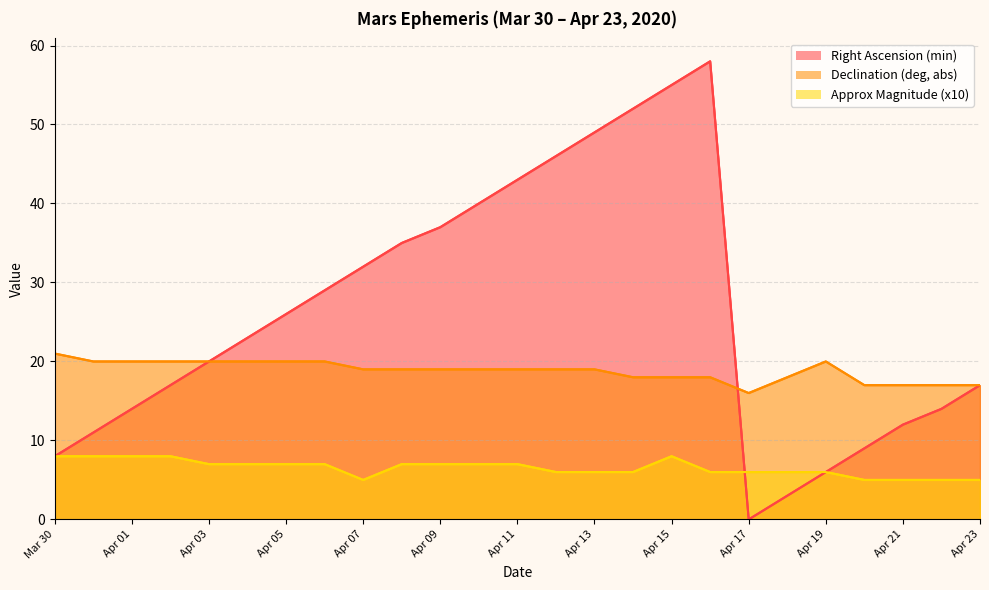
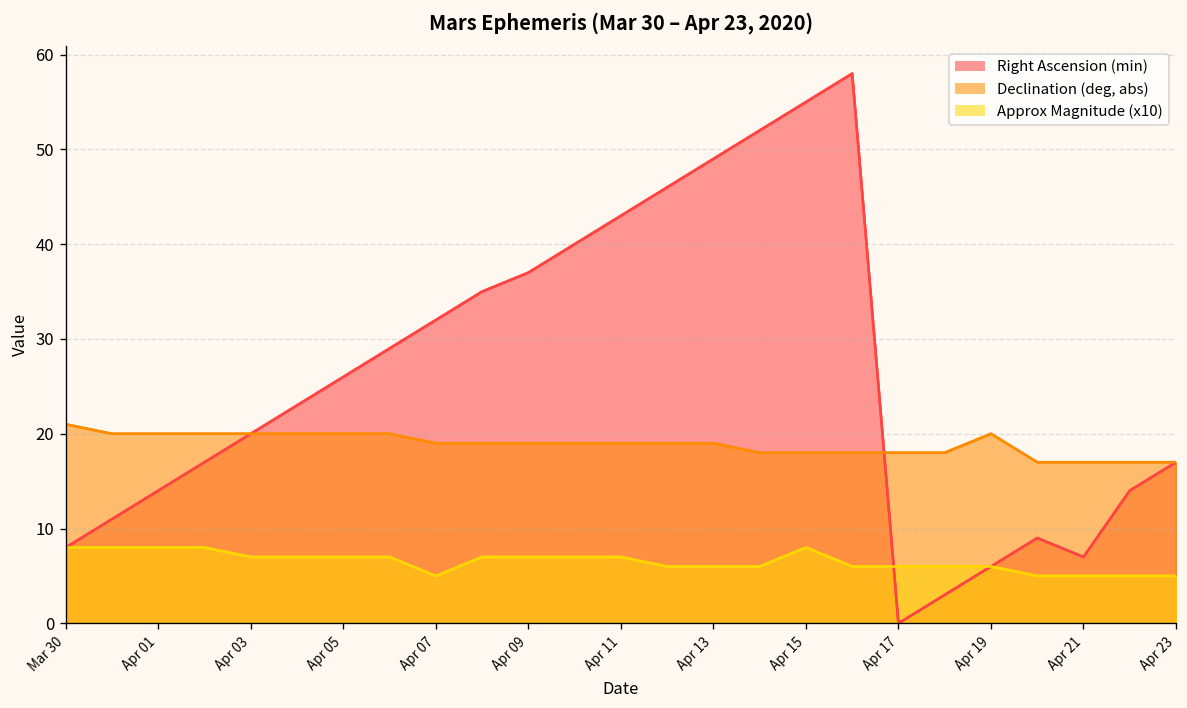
  {
    "Right Ascension (min)": {
      "Apr 01": 14,
      "Apr 05": 26,
      "Apr 07": 32,
      "Apr 09": 37,
      "Apr 11": 43,
      "Apr 13": 49,
      "Apr 15": 55,
      "Apr 17": 0,
-     "Apr 21": 12
+     "Apr 21": 7
    },
    "Declination (deg, abs)": {
      "Mar 30": 21,
      "Apr 01": 20,
      "Apr 05": 20,
      "Apr 07": 19,
      "Apr 09": 19,
      "Apr 11": 19,
      "Apr 13": 19,
      "Apr 15": 18,
-     "Apr 17": 16,
+     "Apr 17": 18,
      "Apr 19": 20,
      "Apr 21": 17
    },
    "Approx Magnitude (x10)": {
      "Apr 01": 8,
      "Apr 03": 7,
      "Apr 05": 7,
      "Apr 07": 5,
      "Apr 09": 7,
      "Apr 11": 7,
      "Apr 13": 6,
      "Apr 15": 8,
      "Apr 17": 6,
      "Apr 21": 5,
      "Apr 23": 5
    }
  }
